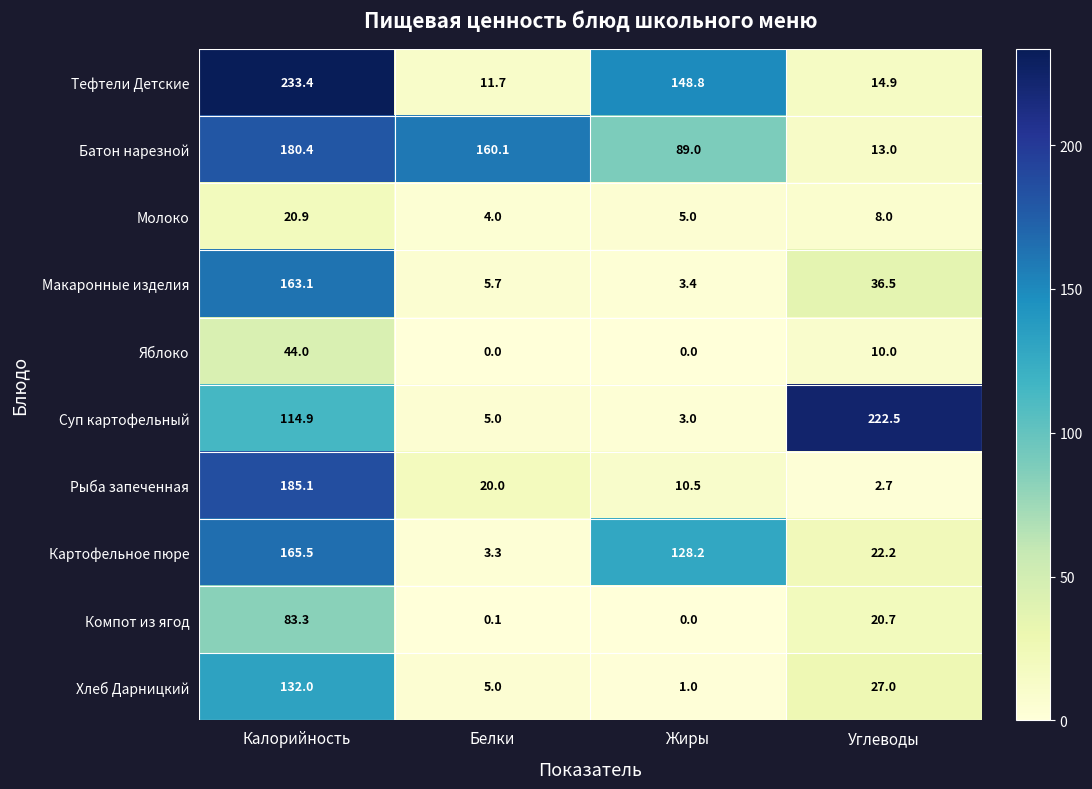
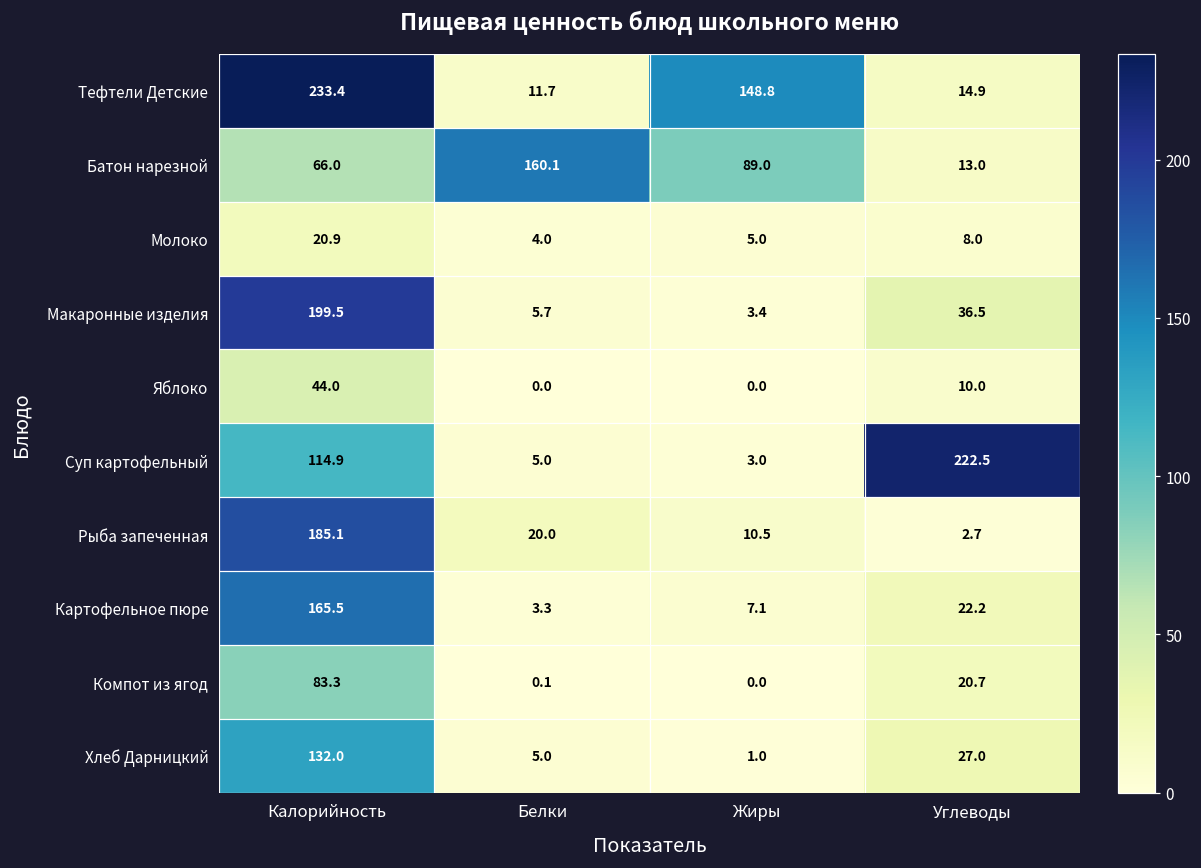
  {
    "Тефтели Детские": {
      "Калорийность": 233.4,
      "Белки": 11.7,
      "Жиры": 148.8,
      "Углеводы": 14.9
    },
    "Батон нарезной": {
-     "Калорийность": 180.4,
+     "Калорийность": 66.0,
      "Белки": 160.1,
      "Жиры": 89.0,
      "Углеводы": 13.0
    },
    "Молоко": {
      "Калорийность": 20.9,
      "Белки": 4.0,
      "Жиры": 5.0,
      "Углеводы": 8.0
    },
    "Макаронные изделия": {
-     "Калорийность": 163.1,
+     "Калорийность": 199.5,
      "Белки": 5.7,
      "Жиры": 3.4,
      "Углеводы": 36.5
    },
    "Яблоко": {
      "Калорийность": 44.0,
      "Белки": 0.0,
      "Жиры": 0.0,
      "Углеводы": 10.0
    },
    "Суп картофельный": {
      "Калорийность": 114.9,
      "Белки": 5.0,
      "Жиры": 3.0,
      "Углеводы": 222.5
    },
    "Рыба запеченная": {
      "Калорийность": 185.1,
      "Белки": 20.0,
      "Жиры": 10.5,
      "Углеводы": 2.7
    },
    "Картофельное пюре": {
      "Калорийность": 165.5,
      "Белки": 3.3,
-     "Жиры": 128.2,
+     "Жиры": 7.1,
      "Углеводы": 22.2
    },
    "Компот из ягод": {
      "Калорийность": 83.3,
      "Белки": 0.1,
      "Жиры": 0.0,
      "Углеводы": 20.7
    },
    "Хлеб Дарницкий": {
      "Калорийность": 132.0,
      "Белки": 5.0,
      "Жиры": 1.0,
      "Углеводы": 27.0
    }
  }
